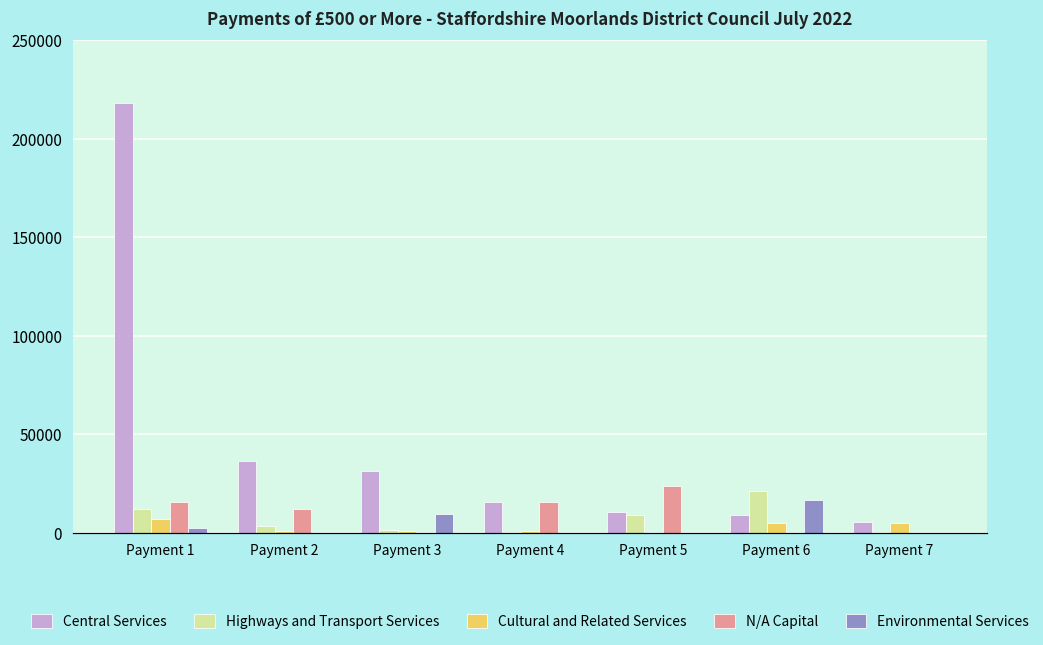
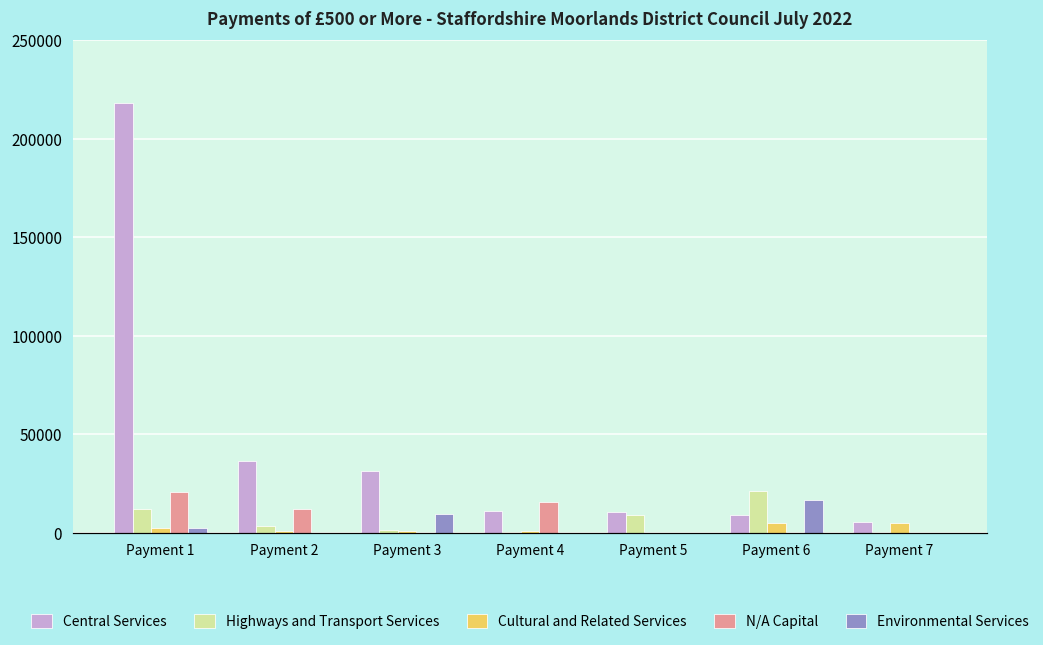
  {
    "Central Services": {
      "Payment 1": 218000,
      "Payment 2": 36000,
      "Payment 3": 31000,
-     "Payment 4": 16000,
+     "Payment 4": 11000,
      "Payment 5": 11000,
      "Payment 6": 9000,
      "Payment 7": 5000
    },
    "Highways and Transport Services": {
      "Payment 1": 12000,
      "Payment 2": 3000,
      "Payment 5": 9000,
      "Payment 6": 21000,
      "Payment 7": 0
    },
    "Cultural and Related Services": {
-     "Payment 1": 7000,
+     "Payment 1": 2000,
      "Payment 5": 0,
      "Payment 6": 5000,
      "Payment 7": 5000
    },
    "N/A Capital": {
-     "Payment 1": 15000,
+     "Payment 1": 21000,
      "Payment 2": 12000,
      "Payment 3": 0,
      "Payment 4": 15000,
-     "Payment 5": 24000,
+     "Payment 5": 0,
      "Payment 6": 0,
      "Payment 7": 0
    },
    "Environmental Services": {
      "Payment 1": 2000,
      "Payment 2": 0,
      "Payment 3": 9000,
      "Payment 4": 0,
      "Payment 5": 0,
      "Payment 6": 17000,
      "Payment 7": 0
    }
  }
